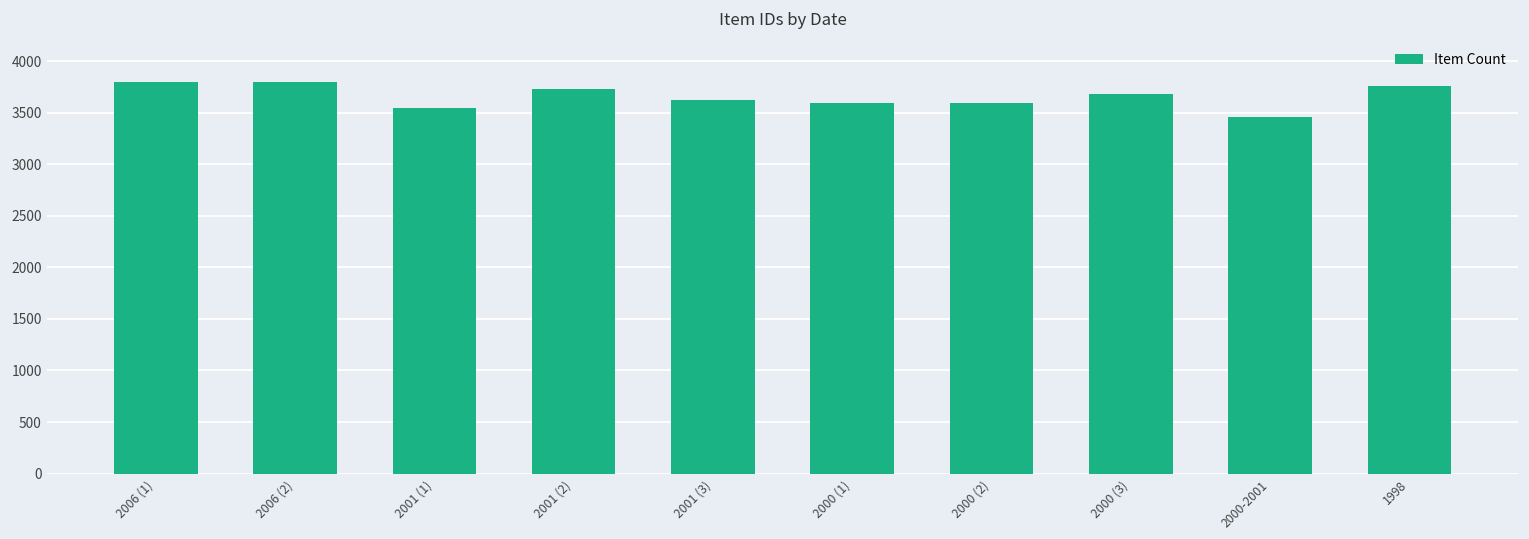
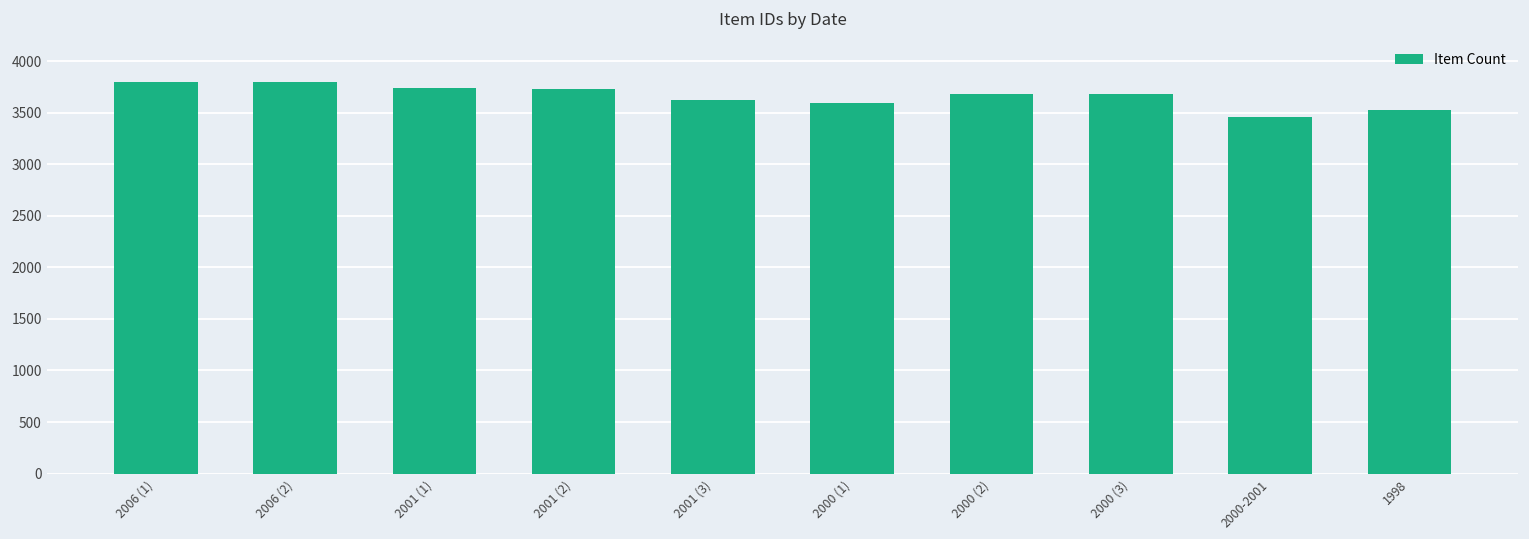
  {
    "2006 (1)": 3800,
    "2006 (2)": 3800,
-   "2001 (1)": 3500,
+   "2001 (1)": 3700,
    "2001 (2)": 3700,
    "2001 (3)": 3600,
    "2000 (1)": 3600,
-   "2000 (2)": 3600,
+   "2000 (2)": 3700,
    "2000 (3)": 3700,
    "2000-2001": 3500,
-   "1998": 3800
+   "1998": 3500
  }
